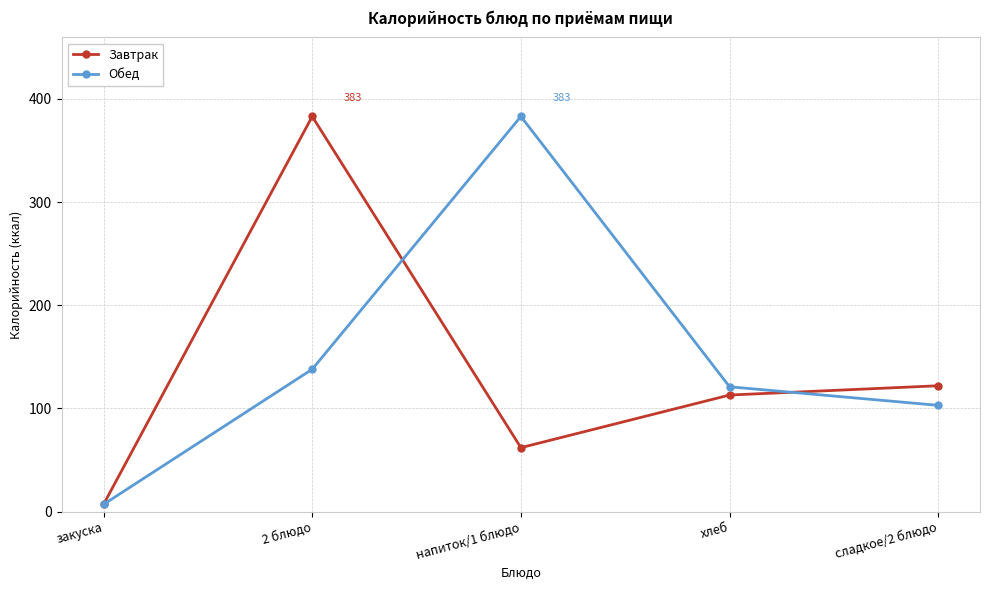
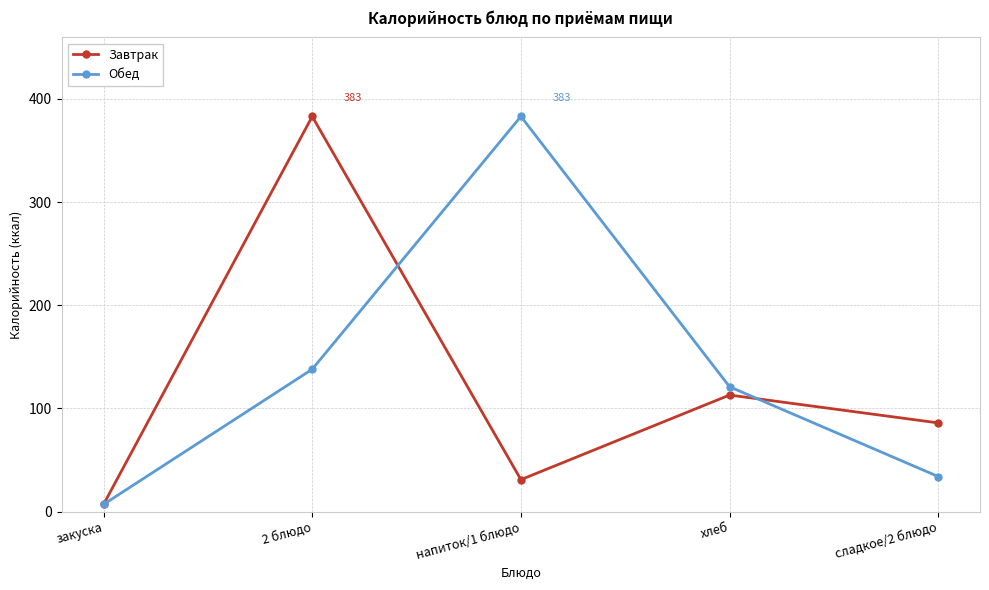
  {
    "Завтрак": {
      "2 блюдо": 383,
-     "напиток/1 блюдо": 62,
+     "напиток/1 блюдо": 31,
      "хлеб": 113,
-     "сладкое/2 блюдо": 122
+     "сладкое/2 блюдо": 86
    },
    "Обед": {
      "2 блюдо": 138,
      "напиток/1 блюдо": 383,
      "хлеб": 121,
-     "сладкое/2 блюдо": 103
+     "сладкое/2 блюдо": 34
    }
  }
